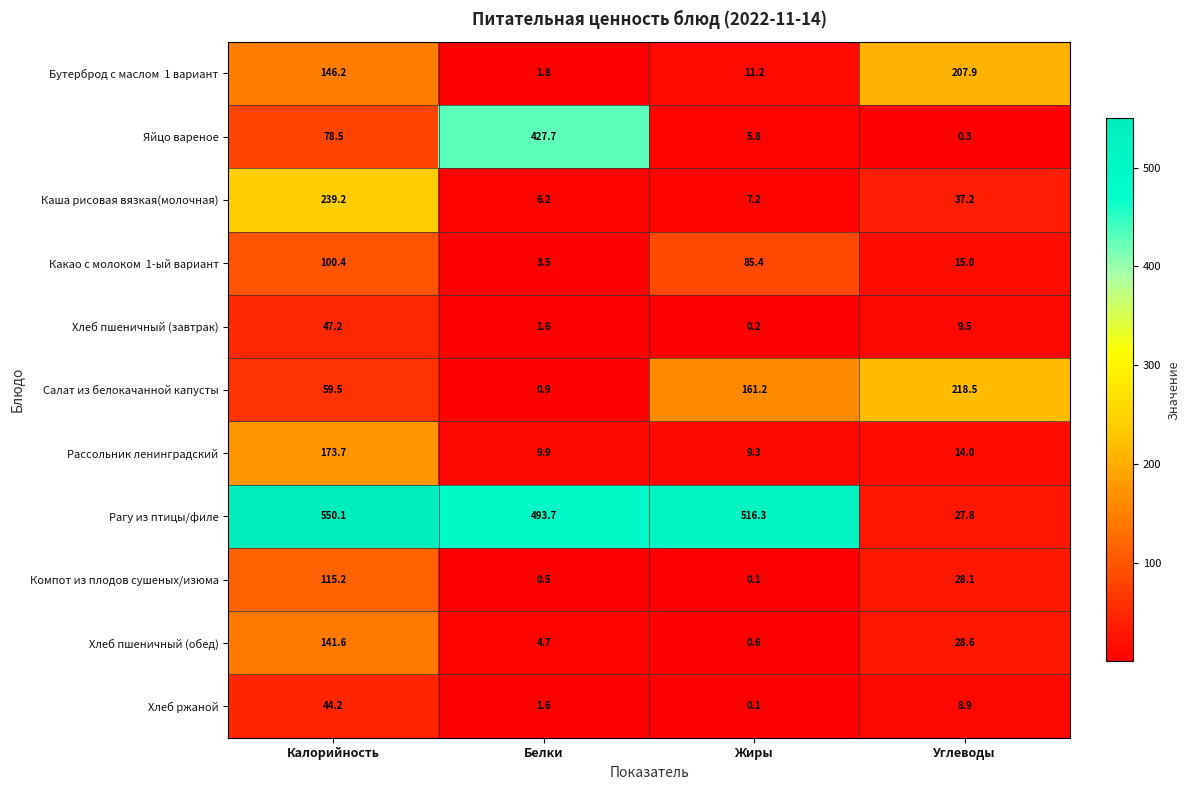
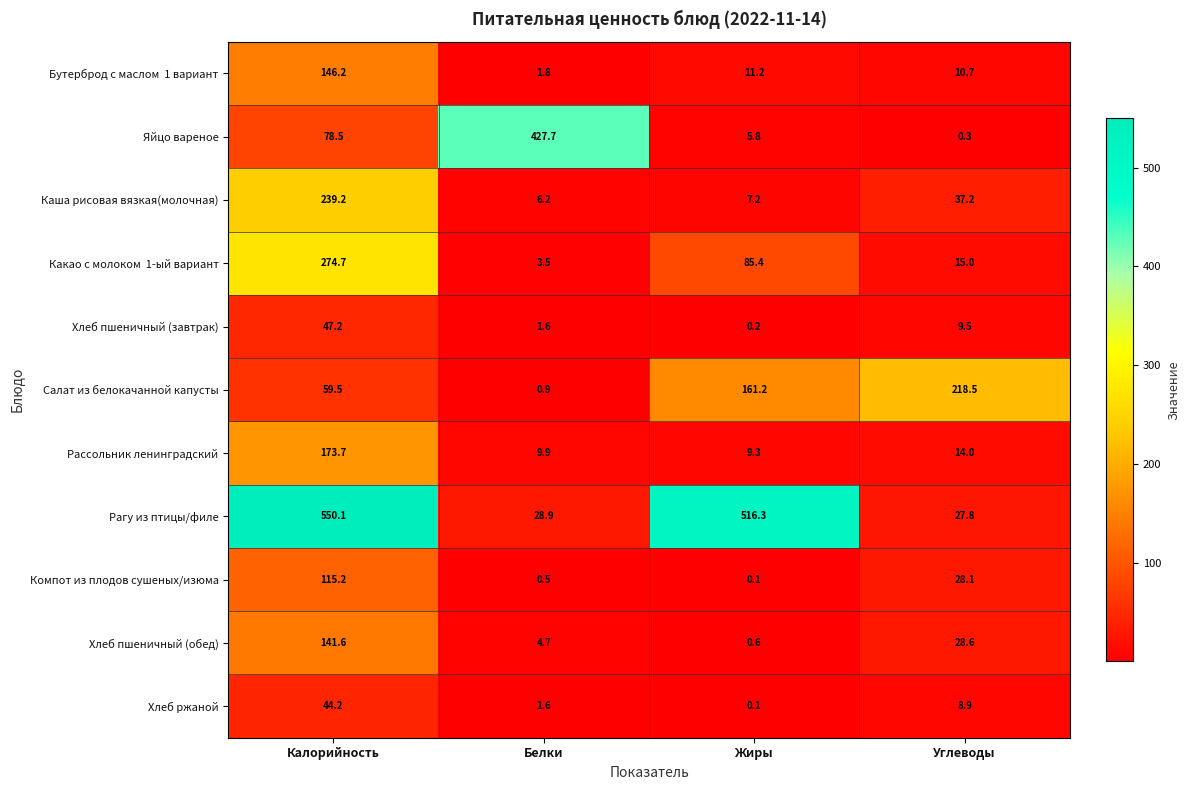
  {
    "Бутерброд с маслом 1 вариант": {
      "Калорийность": 146.2,
      "Белки": 1.8,
      "Жиры": 11.2,
-     "Углеводы": 207.9
+     "Углеводы": 10.7
    },
    "Яйцо вареное": {
      "Калорийность": 78.5,
      "Белки": 427.7,
      "Жиры": 5.8,
      "Углеводы": 0.3
    },
    "Каша рисовая вязкая(молочная)": {
      "Калорийность": 239.2,
      "Белки": 6.2,
      "Жиры": 7.2,
      "Углеводы": 37.2
    },
    "Какао с молоком 1-ый вариант": {
-     "Калорийность": 100.4,
+     "Калорийность": 274.7,
      "Белки": 3.5,
      "Жиры": 85.4,
      "Углеводы": 15.0
    },
    "Хлеб пшеничный (завтрак)": {
      "Калорийность": 47.2,
      "Белки": 1.6,
      "Жиры": 0.2,
      "Углеводы": 9.5
    },
    "Салат из белокачанной капусты": {
      "Калорийность": 59.5,
      "Белки": 0.9,
      "Жиры": 161.2,
      "Углеводы": 218.5
    },
    "Рассольник ленинградский": {
      "Калорийность": 173.7,
      "Белки": 9.9,
      "Жиры": 9.3,
      "Углеводы": 14.0
    },
    "Рагу из птицы/филе": {
      "Калорийность": 550.1,
-     "Белки": 493.7,
+     "Белки": 28.9,
      "Жиры": 516.3,
      "Углеводы": 27.8
    },
    "Компот из плодов сушеных/изюма": {
      "Калорийность": 115.2,
      "Белки": 0.5,
      "Жиры": 0.1,
      "Углеводы": 28.1
    },
    "Хлеб пшеничный (обед)": {
      "Калорийность": 141.6,
      "Белки": 4.7,
      "Жиры": 0.6,
      "Углеводы": 28.6
    },
    "Хлеб ржаной": {
      "Калорийность": 44.2,
      "Белки": 1.6,
      "Жиры": 0.1,
      "Углеводы": 8.9
    }
  }
